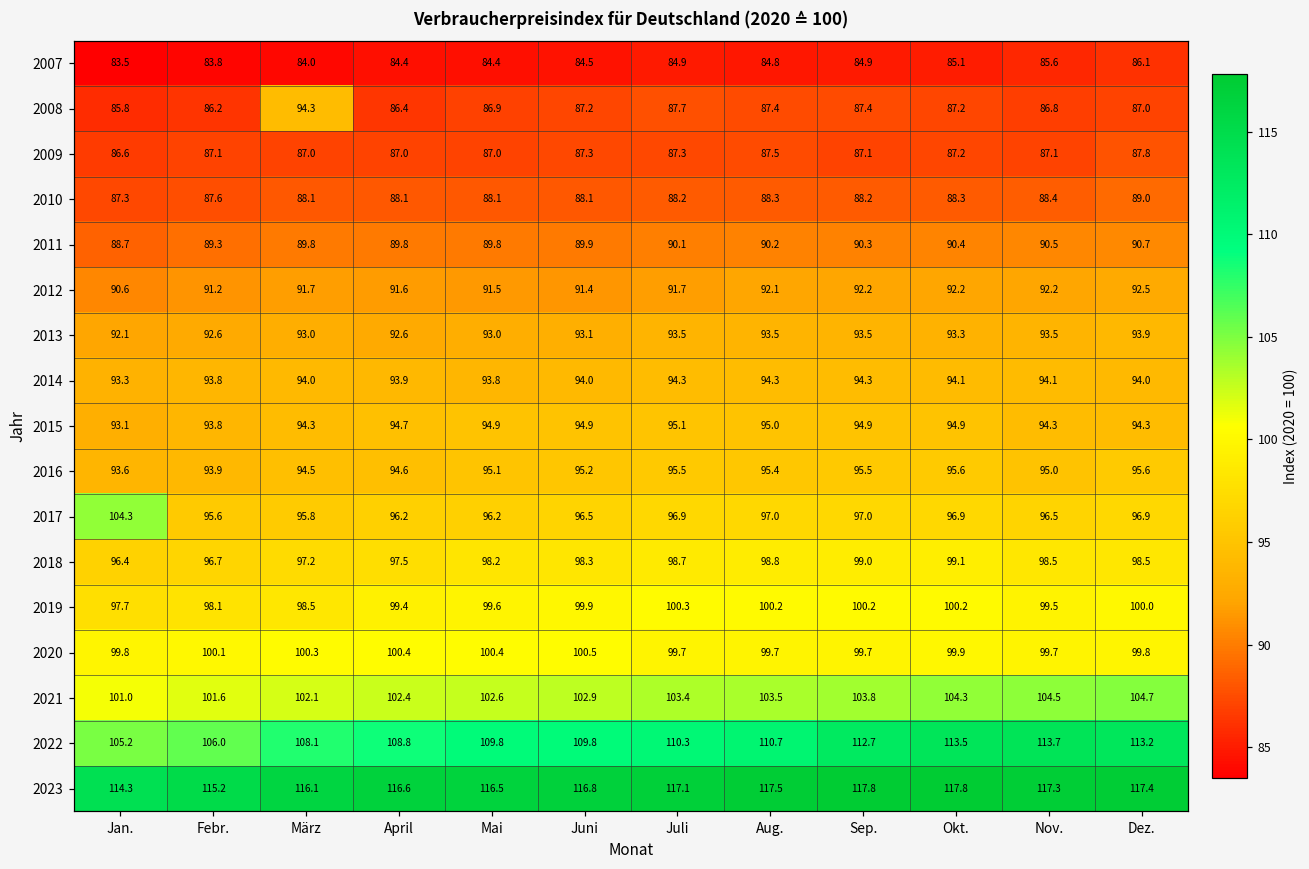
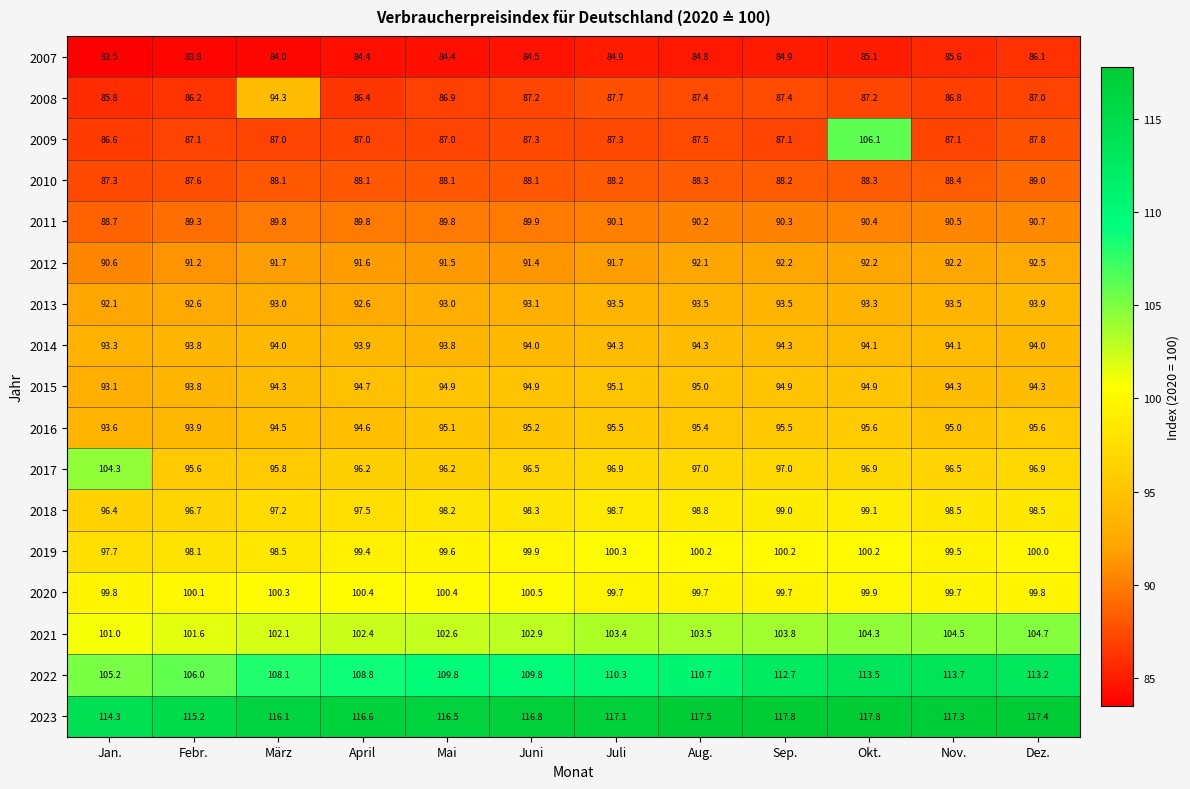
  {
    "2009": {
      "Jan.": 86.6,
      "Febr.": 87.1,
      "März": 87.0,
      "April": 87.0,
      "Mai": 87.0,
      "Juni": 87.3,
      "Juli": 87.3,
      "Aug.": 87.5,
      "Sep.": 87.1,
-     "Okt.": 87.2,
+     "Okt.": 106.1,
      "Nov.": 87.1,
      "Dez.": 87.8
    }
  }
